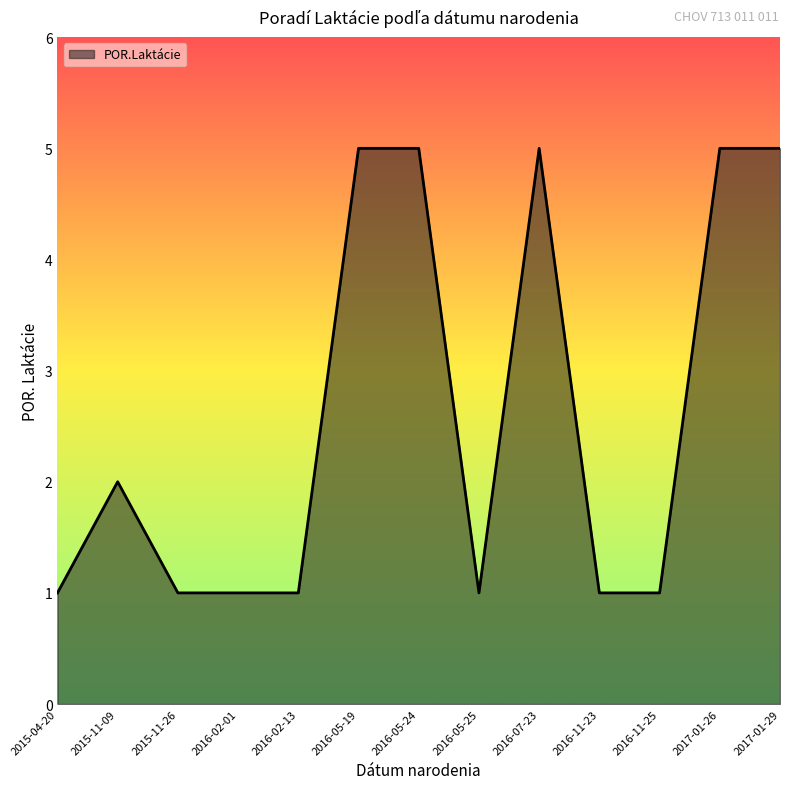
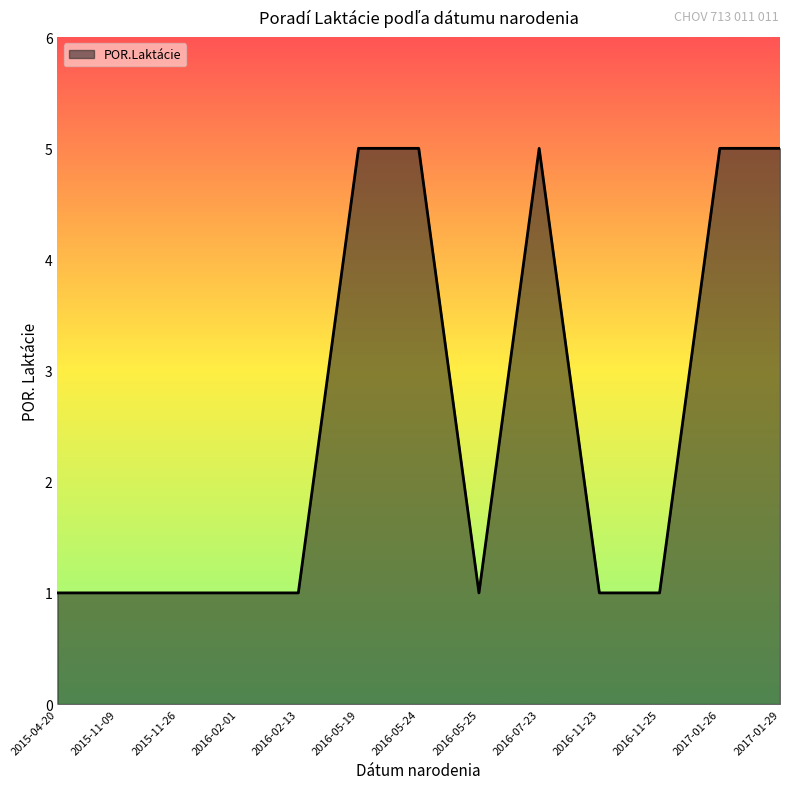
  {
    "2015-04-20": 1,
-   "2015-11-09": 2,
+   "2015-11-09": 1,
    "2015-11-26": 1,
    "2016-02-01": 1,
    "2016-02-13": 1,
    "2016-05-19": 5,
    "2016-05-24": 5,
    "2016-05-25": 1,
    "2016-07-23": 5,
    "2016-11-23": 1,
    "2016-11-25": 1,
    "2017-01-26": 5,
    "2017-01-29": 5
  }
